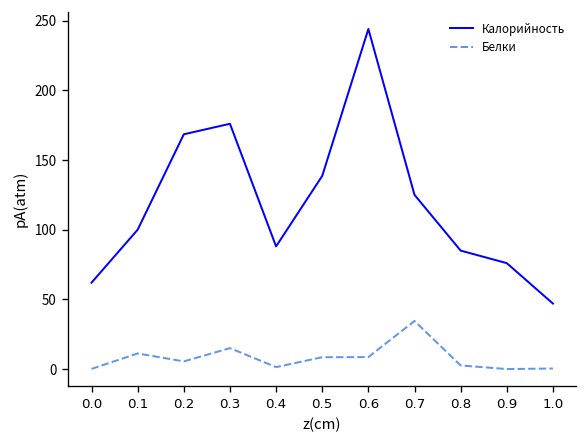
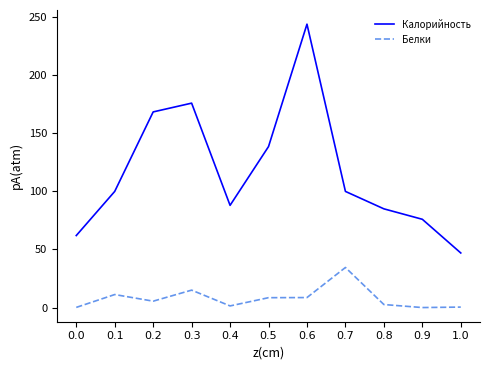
  {
    "Калорийность": {
      "0.0": 62,
      "0.1": 100,
      "0.2": 168,
      "0.3": 176,
      "0.4": 88,
      "0.5": 139,
      "0.6": 244,
-     "0.7": 125,
+     "0.7": 100,
      "0.8": 85,
      "0.9": 76,
      "1.0": 47
    },
    "Белки": {
      "0.0": 0,
      "0.1": 11,
      "0.2": 6,
      "0.3": 15,
      "0.4": 1,
      "0.5": 9,
      "0.6": 9,
      "0.7": 35,
      "0.8": 3,
      "0.9": 0,
      "1.0": 0
    }
  }
